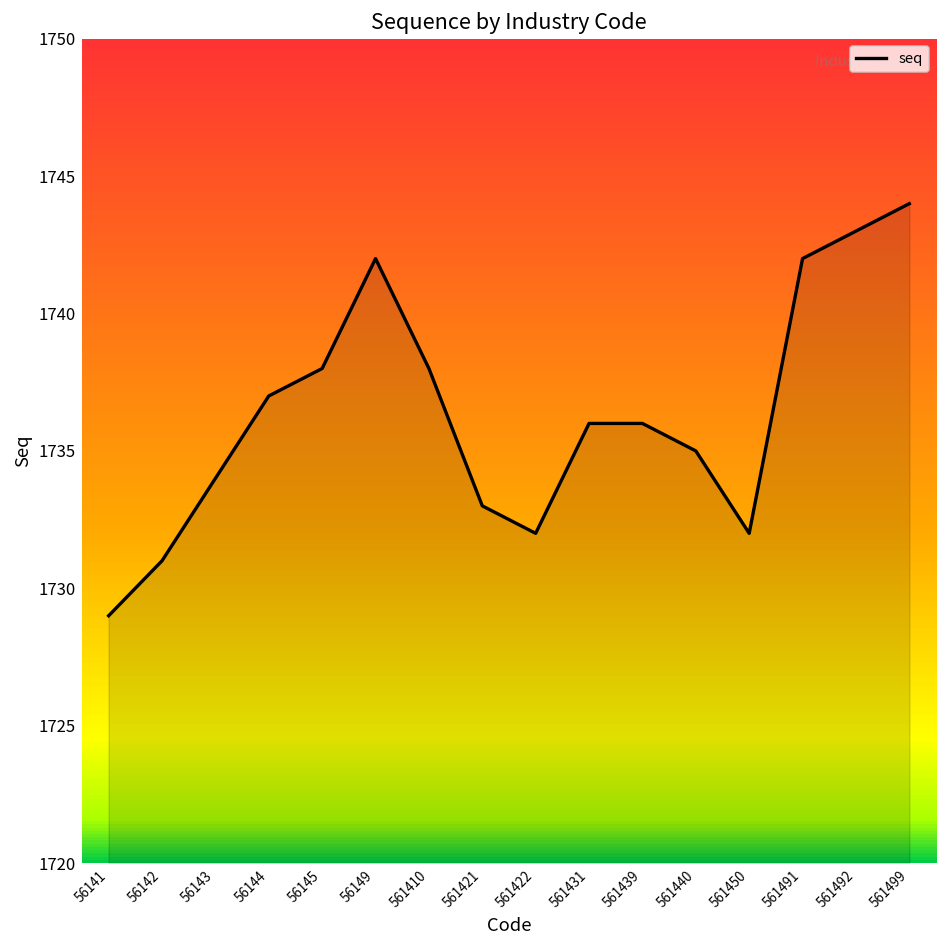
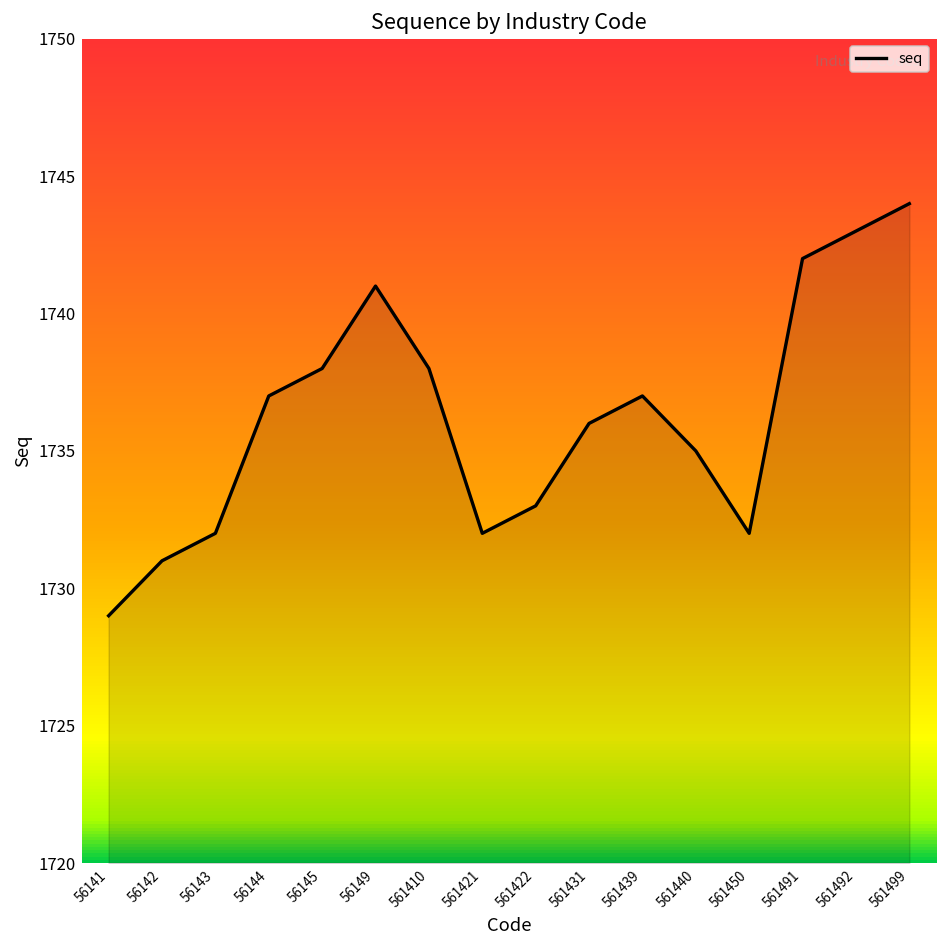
  {
    "56141": 1729,
    "56142": 1731,
-   "56143": 1734,
+   "56143": 1732,
    "56144": 1737,
    "56145": 1738,
-   "56149": 1742,
+   "56149": 1741,
    "561410": 1738,
-   "561421": 1733,
-   "561422": 1732,
+   "561421": 1732,
+   "561422": 1733,
    "561431": 1736,
-   "561439": 1736,
+   "561439": 1737,
    "561440": 1735,
    "561450": 1732,
    "561491": 1742,
    "561492": 1743,
    "561499": 1744
  }
